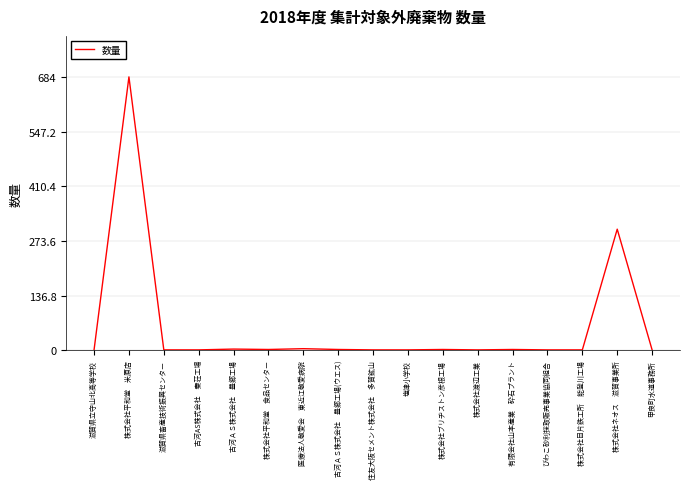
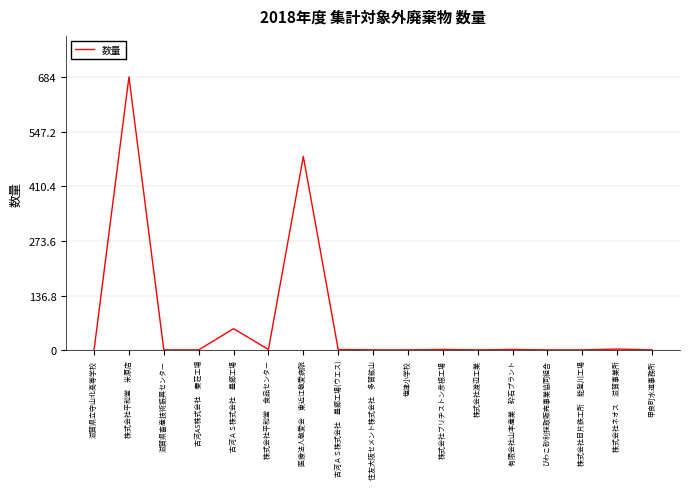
  {
    "滋賀県立守山北高等学校": 0,
    "株式会社平和堂 米原店": 680,
    "滋賀県畜産技術振興センター": 0,
    "古河AS株式会社 秦荘工場": 0,
-   "古河ＡＳ株式会社 豊郷工場": 0,
+   "古河ＡＳ株式会社 豊郷工場": 50,
    "株式会社平和堂 食品センター": 0,
-   "医療法人敬愛会 東近江敬愛病院": 0,
+   "医療法人敬愛会 東近江敬愛病院": 490,
    "古河ＡＳ株式会社 豊郷工場(ウエス)": 0,
    "住友大阪セメント株式会社 多賀鉱山": 0,
    "塩津小学校": 0,
    "株式会社ブリヂストン彦根工場": 0,
    "株式会社渡辺工業": 0,
    "有限会社山本産業 砕石プラント": 0,
    "びわこ砂利採取販売事業協同組合": 0,
    "株式会社目片鉄工所 能登川工場": 0,
-   "株式会社ネオス 滋賀事業所": 300,
+   "株式会社ネオス 滋賀事業所": 0,
    "甲良町水道事務所": 0
  }
